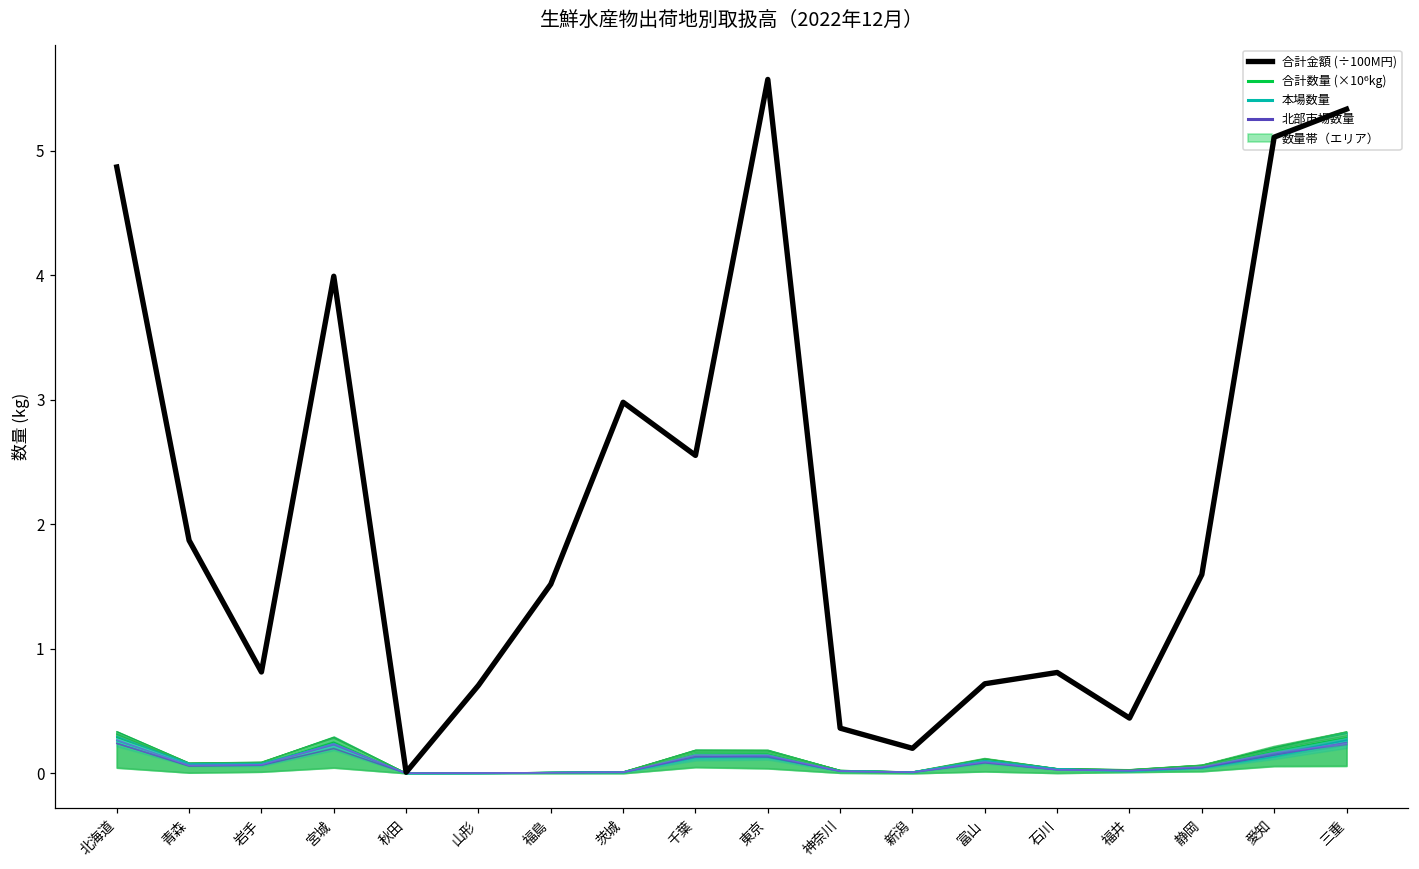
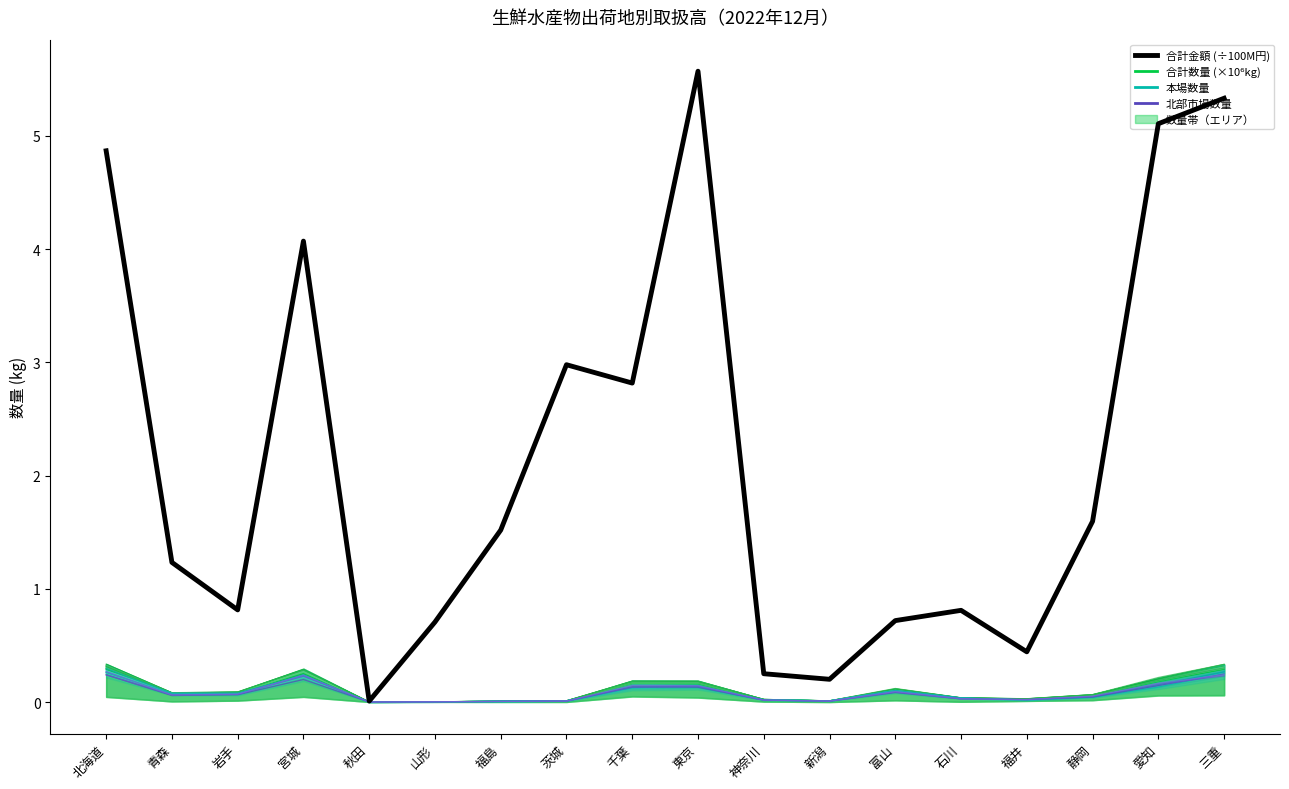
  {
    "合計金額 (÷100M円)": {
      "北海道": 4.87,
-     "青森": 1.87,
+     "青森": 1.23,
      "岩手": 0.81,
-     "宮城": 3.99,
+     "宮城": 4.07,
      "山形": 0.71,
      "福島": 1.52,
      "茨城": 2.98,
-     "千葉": 2.55,
+     "千葉": 2.82,
      "東京": 5.57,
-     "神奈川": 0.36,
+     "神奈川": 0.25,
      "新潟": 0.20,
      "富山": 0.72,
      "石川": 0.81,
      "福井": 0.44,
      "静岡": 1.60
    }
  }
